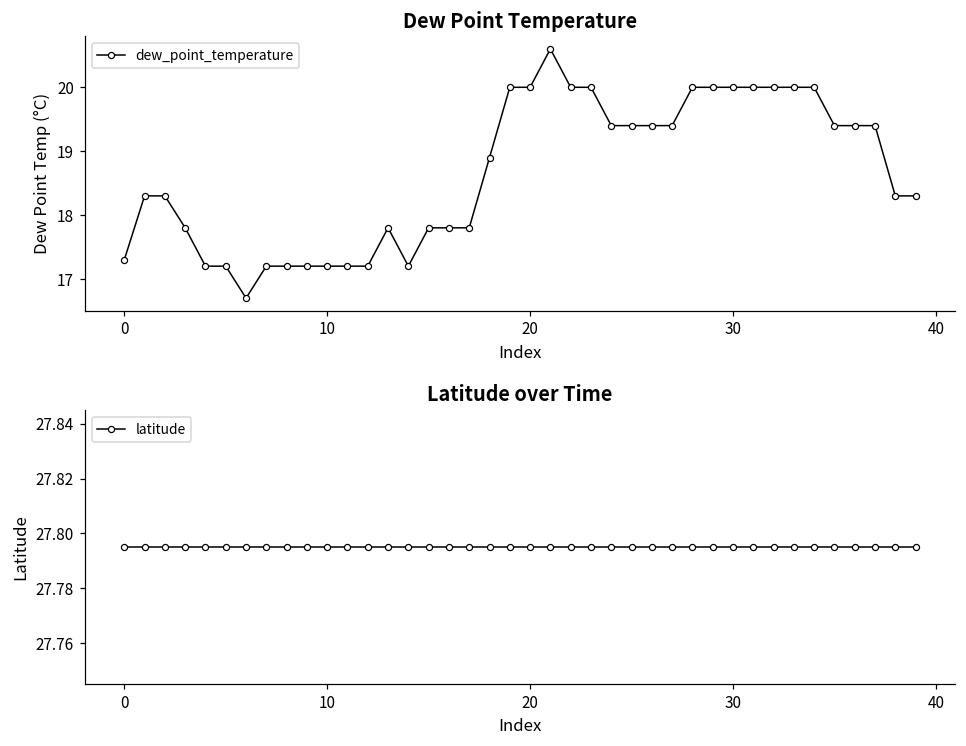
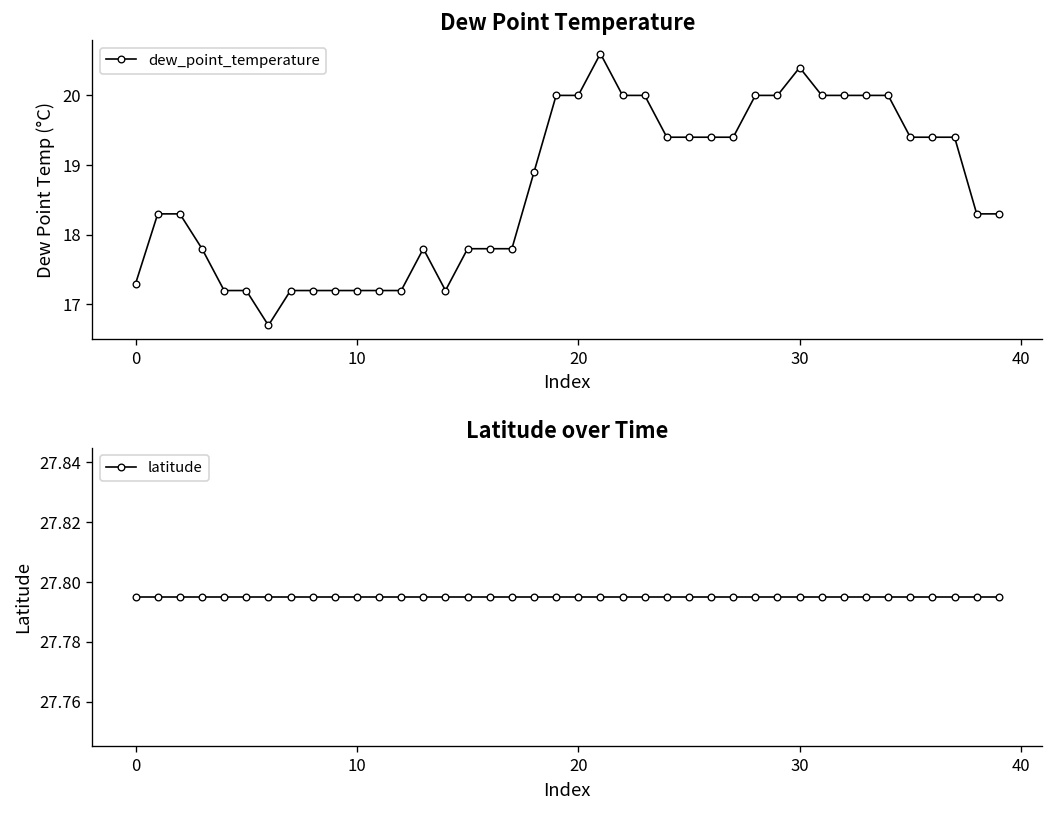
  {
    "Dew Point Temperature": {
      "0": 17.3,
      "10": 17.2,
      "20": 20.0,
-     "30": 20.0
+     "30": 20.4
    },
    "Latitude over Time": {
      "0": 27.795,
      "10": 27.795,
      "20": 27.795,
      "30": 27.795
    }
  }
